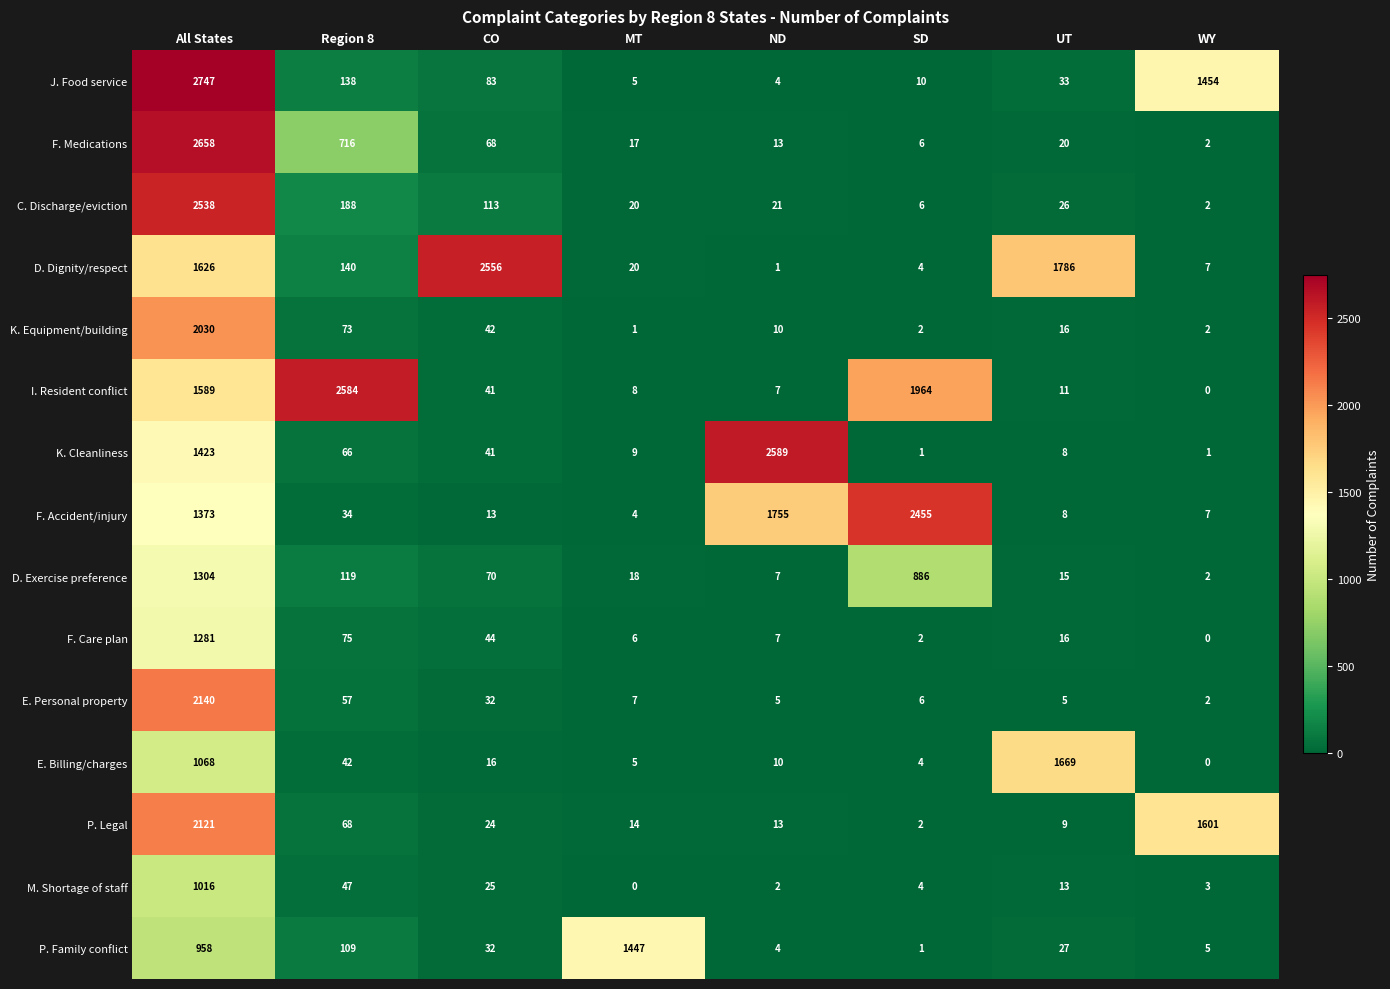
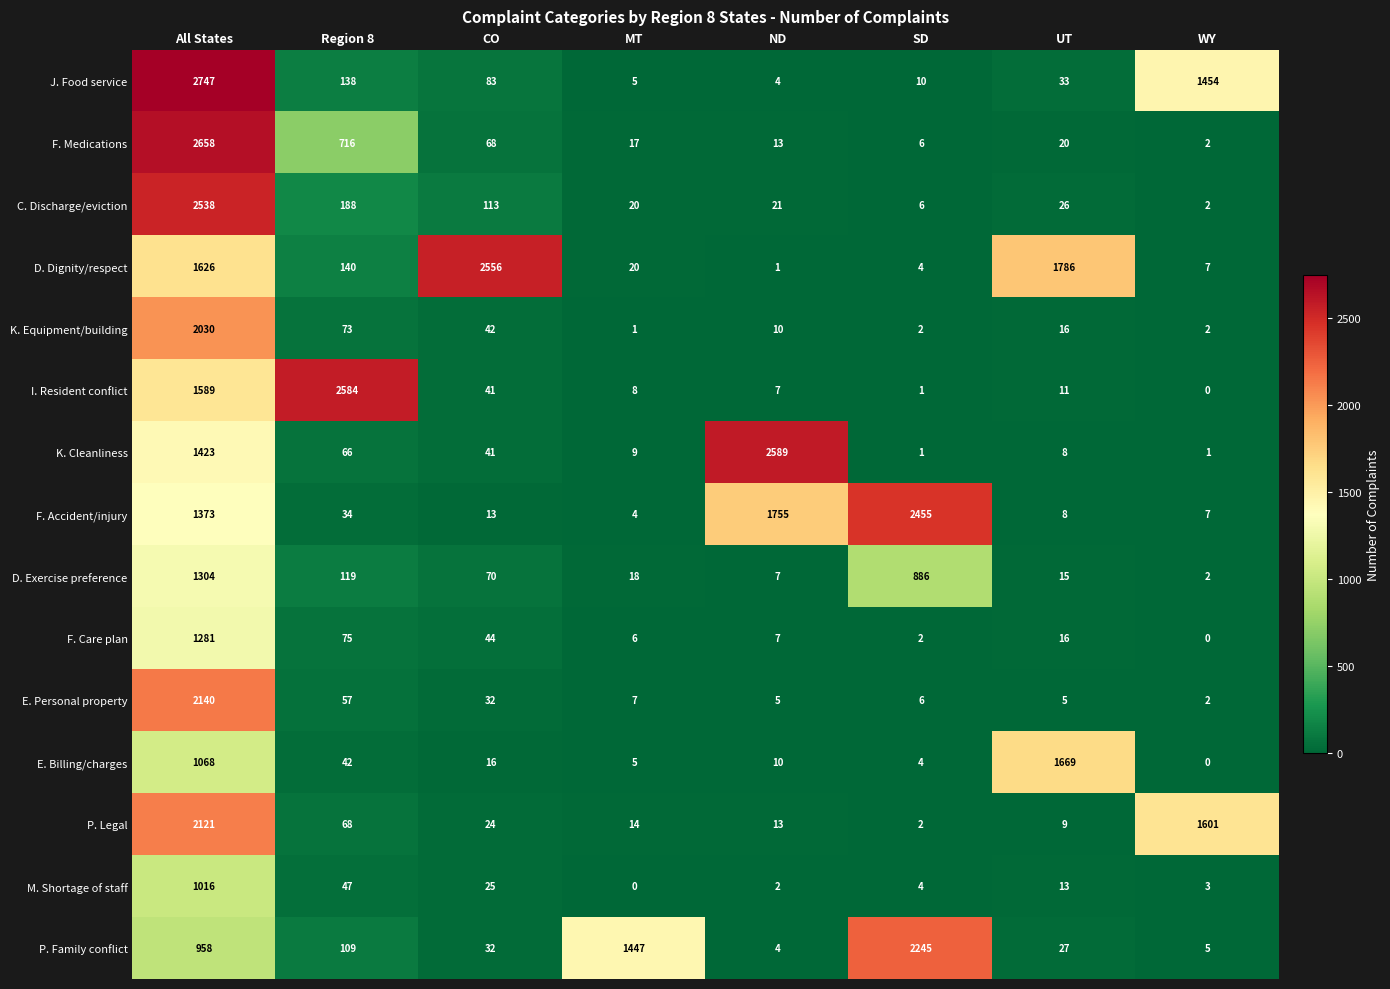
  {
    "J. Food service": {
      "All States": 2747,
      "Region 8": 138,
      "CO": 83,
      "MT": 5,
      "ND": 4,
      "SD": 10,
      "UT": 33,
      "WY": 1454
    },
    "F. Medications": {
      "All States": 2658,
      "Region 8": 716,
      "CO": 68,
      "MT": 17,
      "ND": 13,
      "SD": 6,
      "UT": 20,
      "WY": 2
    },
    "C. Discharge/eviction": {
      "All States": 2538,
      "Region 8": 188,
      "CO": 113,
      "MT": 20,
      "ND": 21,
      "SD": 6,
      "UT": 26,
      "WY": 2
    },
    "D. Dignity/respect": {
      "All States": 1626,
      "Region 8": 140,
      "CO": 2556,
      "MT": 20,
      "ND": 1,
      "SD": 4,
      "UT": 1786,
      "WY": 7
    },
    "K. Equipment/building": {
      "All States": 2030,
      "Region 8": 73,
      "CO": 42,
      "MT": 1,
      "ND": 10,
      "SD": 2,
      "UT": 16,
      "WY": 2
    },
    "I. Resident conflict": {
      "All States": 1589,
      "Region 8": 2584,
      "CO": 41,
      "MT": 8,
      "ND": 7,
-     "SD": 1964,
+     "SD": 1,
      "UT": 11,
      "WY": 0
    },
    "K. Cleanliness": {
      "All States": 1423,
      "Region 8": 66,
      "CO": 41,
      "MT": 9,
      "ND": 2589,
      "SD": 1,
      "UT": 8,
      "WY": 1
    },
    "F. Accident/injury": {
      "All States": 1373,
      "Region 8": 34,
      "CO": 13,
      "MT": 4,
      "ND": 1755,
      "SD": 2455,
      "UT": 8,
      "WY": 7
    },
    "D. Exercise preference": {
      "All States": 1304,
      "Region 8": 119,
      "CO": 70,
      "MT": 18,
      "ND": 7,
      "SD": 886,
      "UT": 15,
      "WY": 2
    },
    "F. Care plan": {
      "All States": 1281,
      "Region 8": 75,
      "CO": 44,
      "MT": 6,
      "ND": 7,
      "SD": 2,
      "UT": 16,
      "WY": 0
    },
    "E. Personal property": {
      "All States": 2140,
      "Region 8": 57,
      "CO": 32,
      "MT": 7,
      "ND": 5,
      "SD": 6,
      "UT": 5,
      "WY": 2
    },
    "E. Billing/charges": {
      "All States": 1068,
      "Region 8": 42,
      "CO": 16,
      "MT": 5,
      "ND": 10,
      "SD": 4,
      "UT": 1669,
      "WY": 0
    },
    "P. Legal": {
      "All States": 2121,
      "Region 8": 68,
      "CO": 24,
      "MT": 14,
      "ND": 13,
      "SD": 2,
      "UT": 9,
      "WY": 1601
    },
    "M. Shortage of staff": {
      "All States": 1016,
      "Region 8": 47,
      "CO": 25,
      "MT": 0,
      "ND": 2,
      "SD": 4,
      "UT": 13,
      "WY": 3
    },
    "P. Family conflict": {
      "All States": 958,
      "Region 8": 109,
      "CO": 32,
      "MT": 1447,
      "ND": 4,
-     "SD": 1,
+     "SD": 2245,
      "UT": 27,
      "WY": 5
    }
  }
